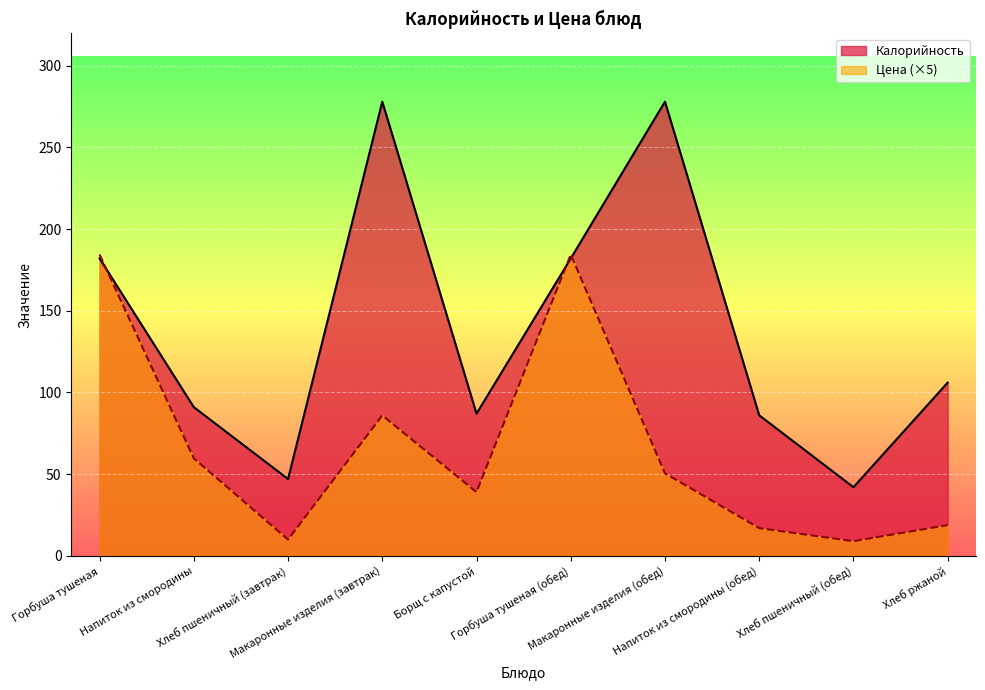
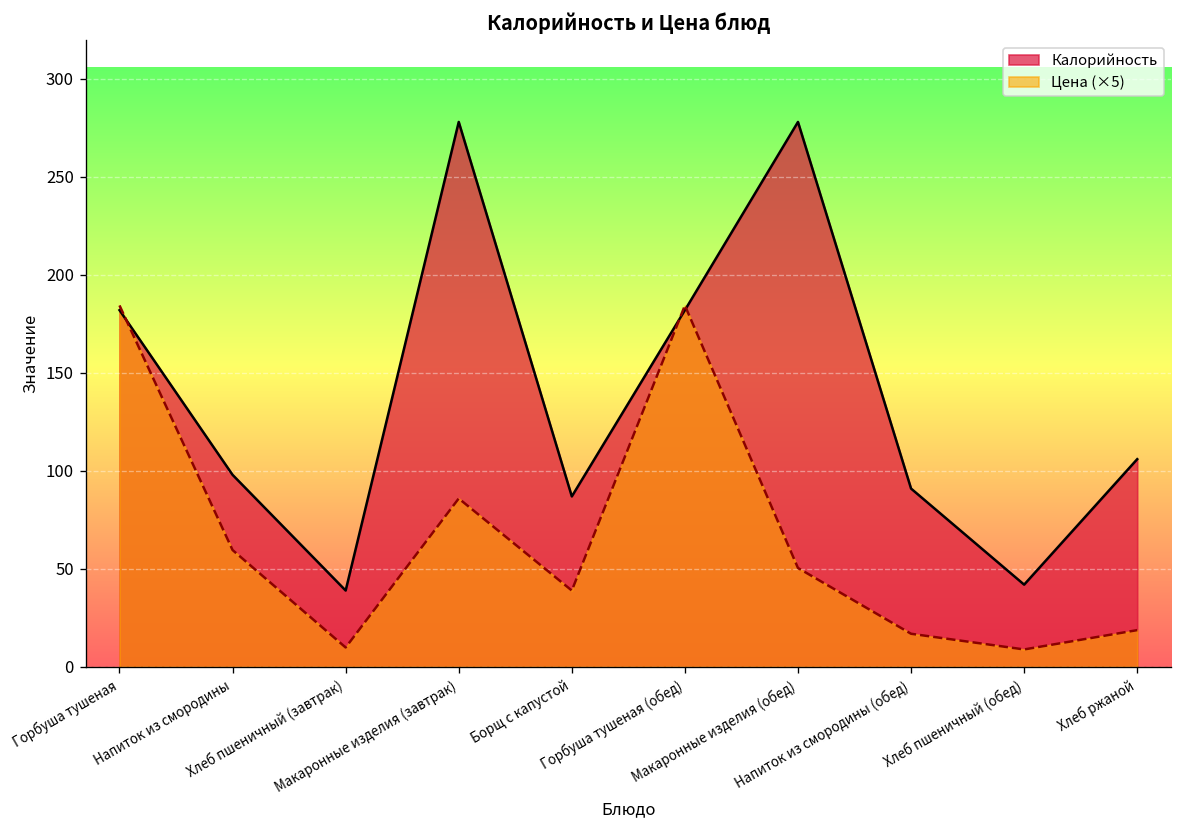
  {
    "Калорийность": {
      "Горбуша тушеная": 182,
-     "Напиток из смородины": 91,
-     "Хлеб пшеничный (завтрак)": 47,
+     "Напиток из смородины": 98,
+     "Хлеб пшеничный (завтрак)": 39,
      "Макаронные изделия (завтрак)": 278,
      "Борщ с капустой": 87,
      "Горбуша тушеная (обед)": 182,
      "Макаронные изделия (обед)": 278,
-     "Напиток из смородины (обед)": 86,
+     "Напиток из смородины (обед)": 91,
      "Хлеб пшеничный (обед)": 42,
      "Хлеб ржаной": 106
    },
    "Цена (×5)": {
      "Горбуша тушеная": 184,
      "Напиток из смородины": 60,
      "Хлеб пшеничный (завтрак)": 10,
      "Макаронные изделия (завтрак)": 86,
      "Борщ с капустой": 39,
      "Горбуша тушеная (обед)": 184,
      "Макаронные изделия (обед)": 51,
      "Напиток из смородины (обед)": 17,
      "Хлеб пшеничный (обед)": 9,
      "Хлеб ржаной": 19
    }
  }
